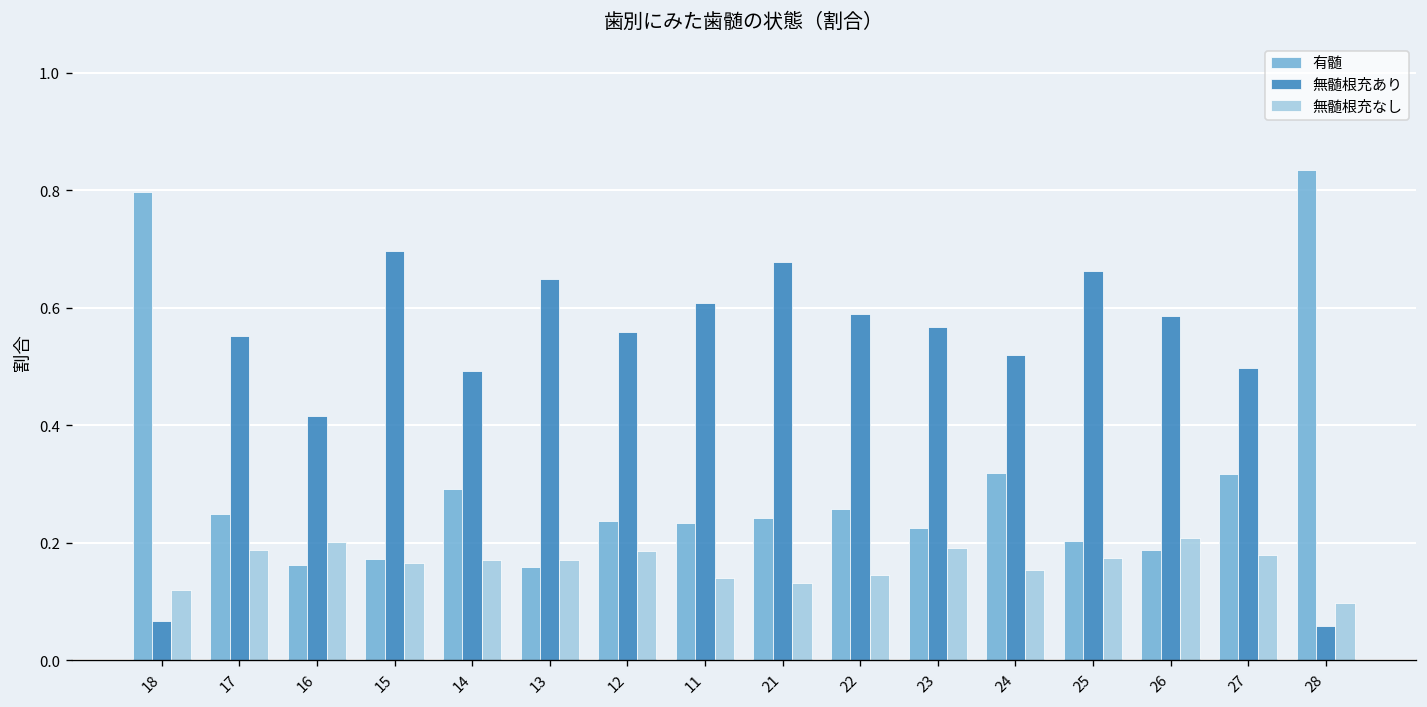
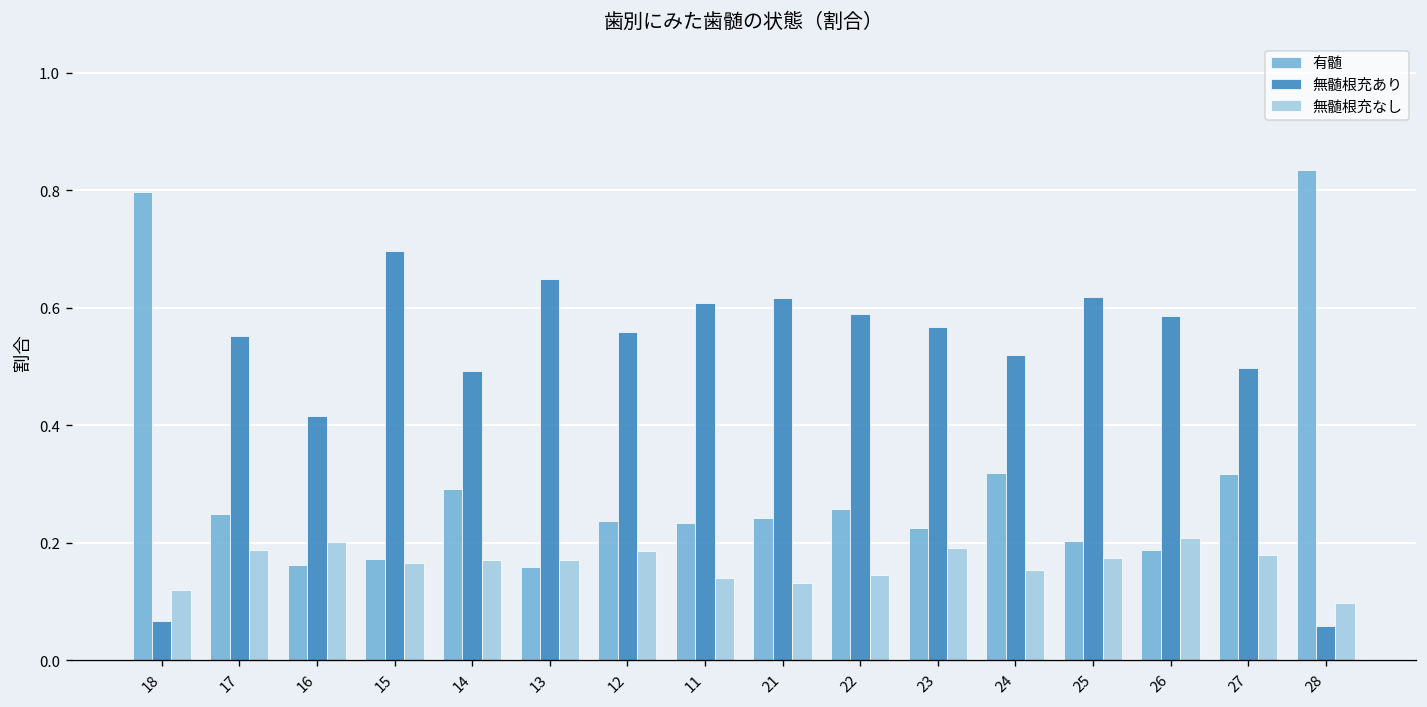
  {
    "無髄根充あり": {
      "18": 0.07,
      "17": 0.55,
      "16": 0.42,
      "15": 0.70,
      "14": 0.49,
      "13": 0.65,
      "12": 0.56,
      "11": 0.61,
-     "21": 0.68,
+     "21": 0.62,
      "22": 0.59,
      "23": 0.57,
      "24": 0.52,
-     "25": 0.66,
+     "25": 0.62,
      "26": 0.59,
      "27": 0.50,
      "28": 0.06
    }
  }
